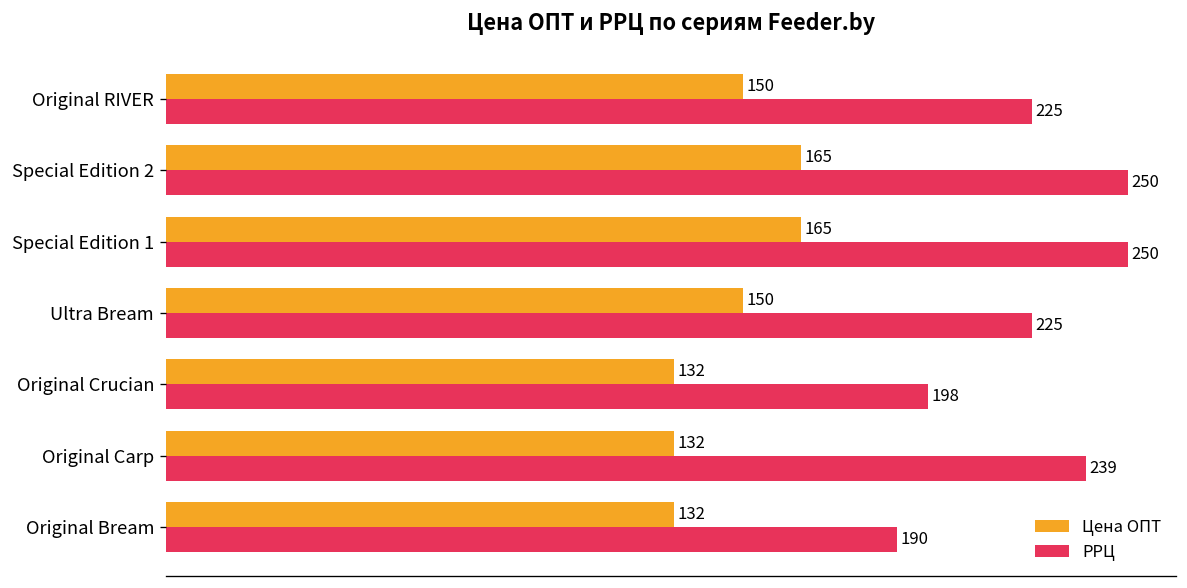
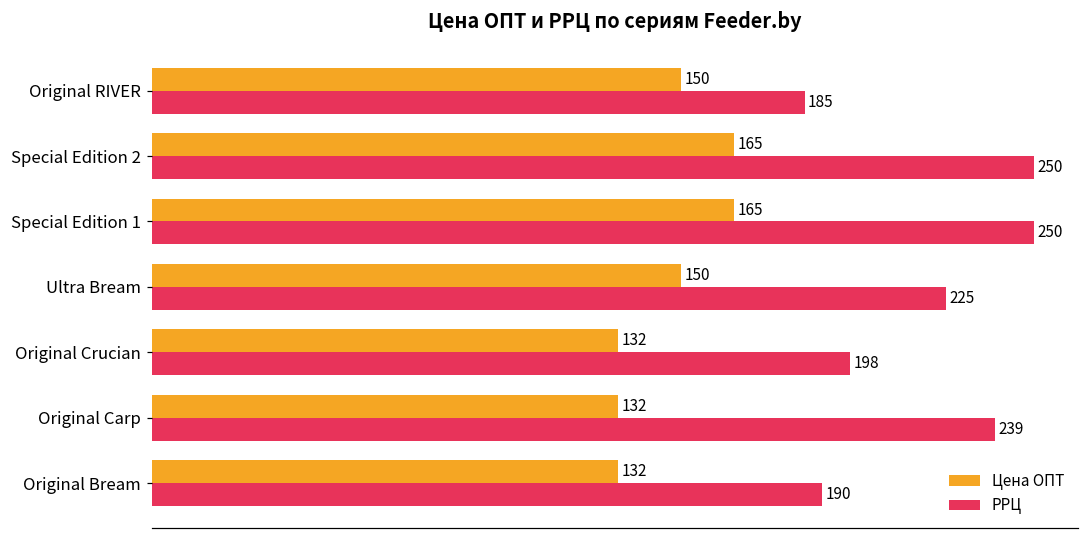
  {
    "Цена ОПТ": {
      "Original RIVER": 150,
      "Special Edition 2": 165,
      "Special Edition 1": 165,
      "Ultra Bream": 150,
      "Original Crucian": 132,
      "Original Carp": 132,
      "Original Bream": 132
    },
    "РРЦ": {
-     "Original RIVER": 225,
+     "Original RIVER": 185,
      "Special Edition 2": 250,
      "Special Edition 1": 250,
      "Ultra Bream": 225,
      "Original Crucian": 198,
      "Original Carp": 239,
      "Original Bream": 190
    }
  }
